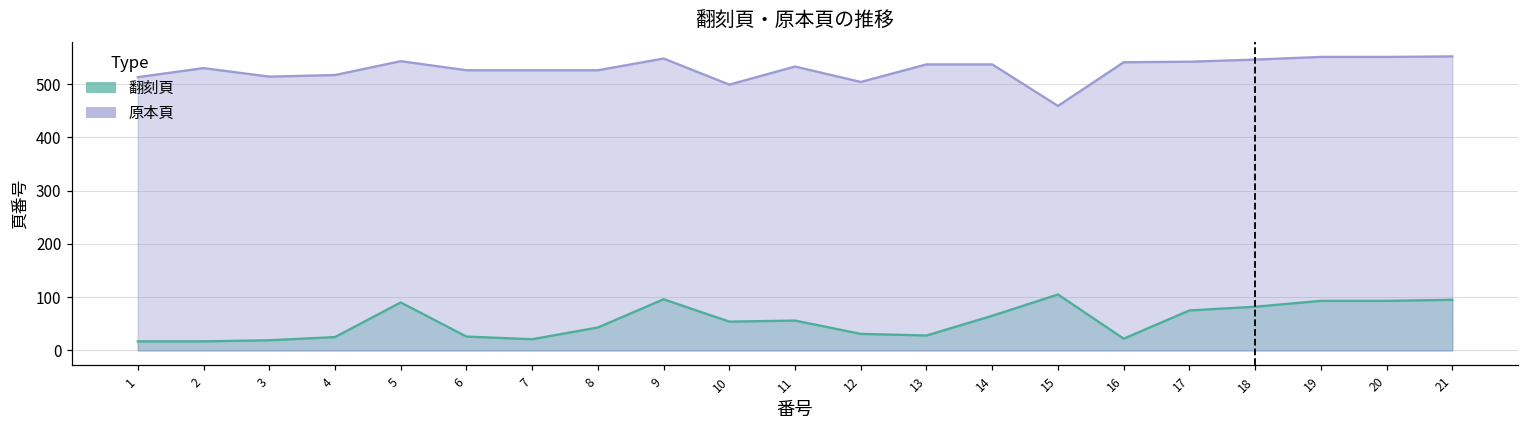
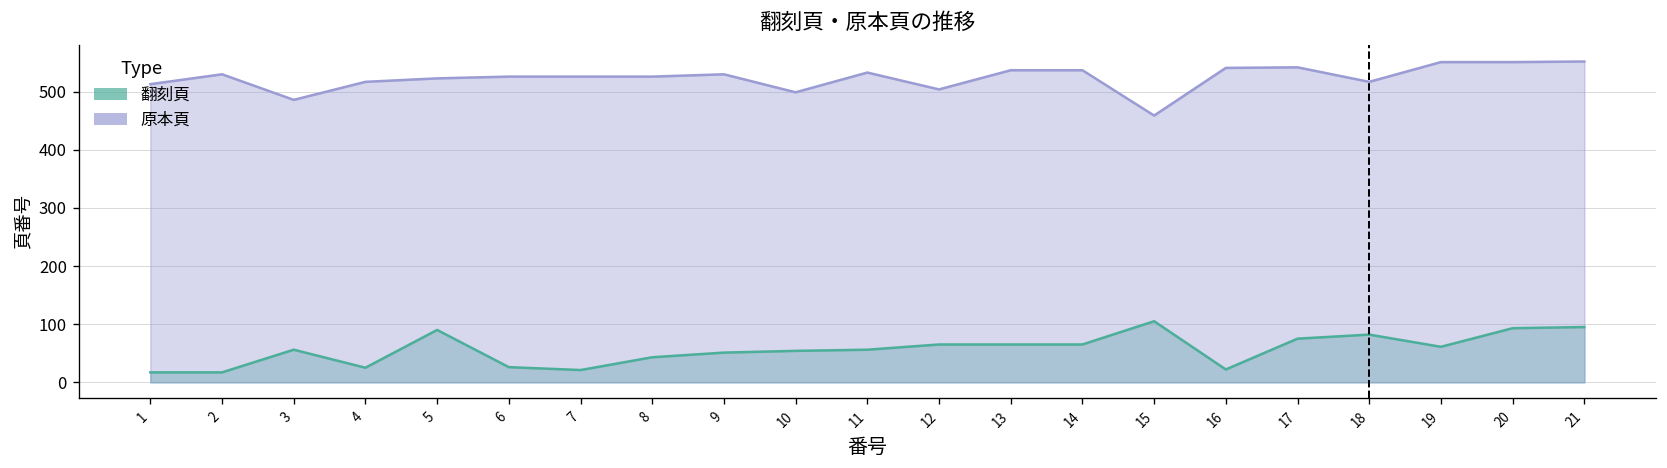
  {
    "翻刻頁": {
      "1": 20,
      "2": 20,
-     "3": 20,
+     "3": 60,
      "4": 30,
      "5": 90,
      "6": 30,
      "7": 20,
      "8": 40,
-     "9": 100,
+     "9": 50,
      "10": 50,
      "11": 60,
-     "12": 30,
-     "13": 30,
+     "12": 70,
+     "13": 70,
      "14": 70,
      "15": 110,
      "16": 20,
      "17": 80,
      "18": 80,
-     "19": 90,
+     "19": 60,
      "20": 90,
      "21": 100
    },
    "原本頁": {
      "1": 510,
      "2": 530,
-     "3": 510,
+     "3": 490,
      "4": 520,
-     "5": 540,
+     "5": 520,
      "6": 530,
      "7": 530,
      "8": 530,
-     "9": 550,
+     "9": 530,
      "10": 500,
      "11": 530,
      "12": 500,
      "13": 540,
      "14": 540,
      "15": 460,
      "16": 540,
      "17": 540,
-     "18": 550,
+     "18": 520,
      "19": 550,
      "20": 550,
      "21": 550
    }
  }
